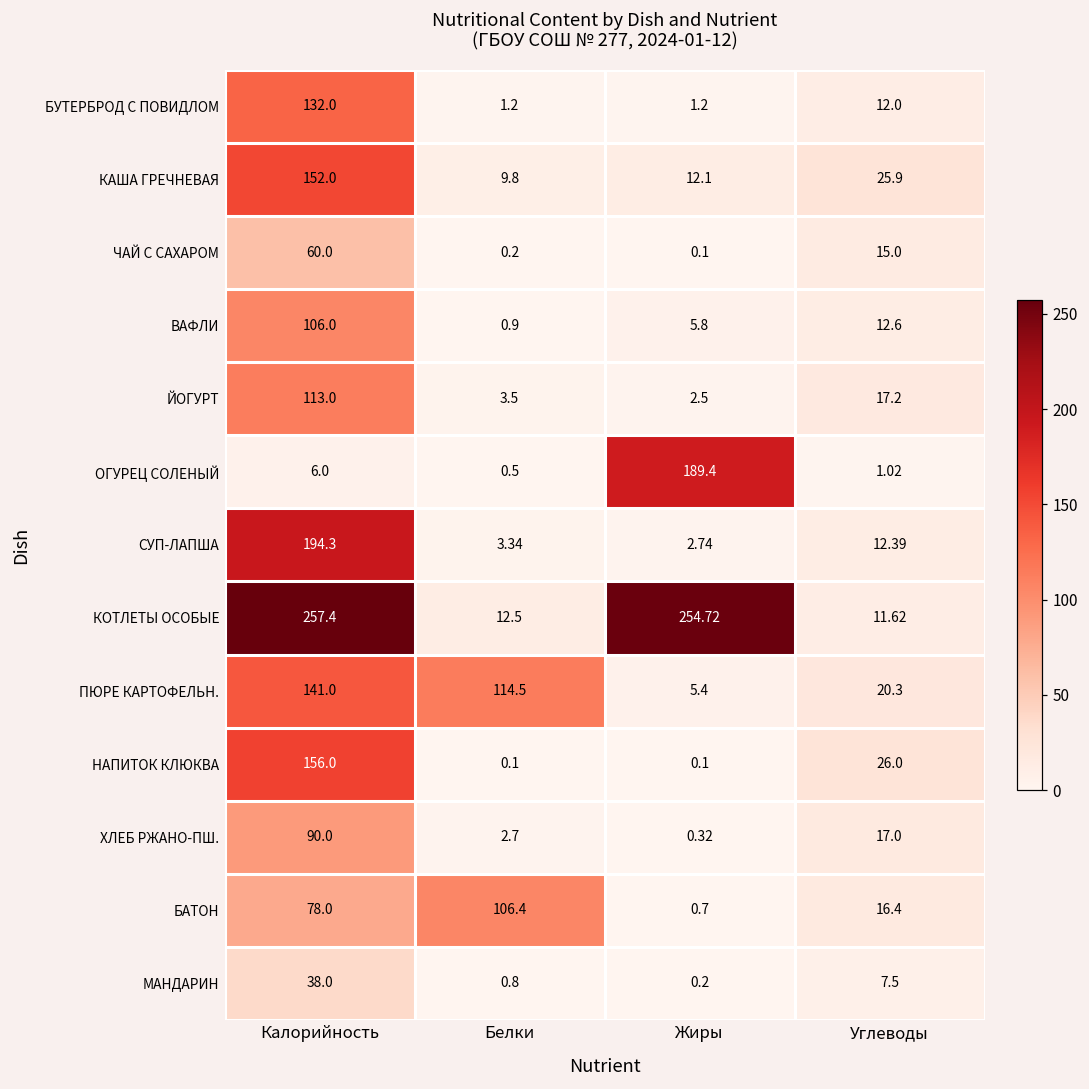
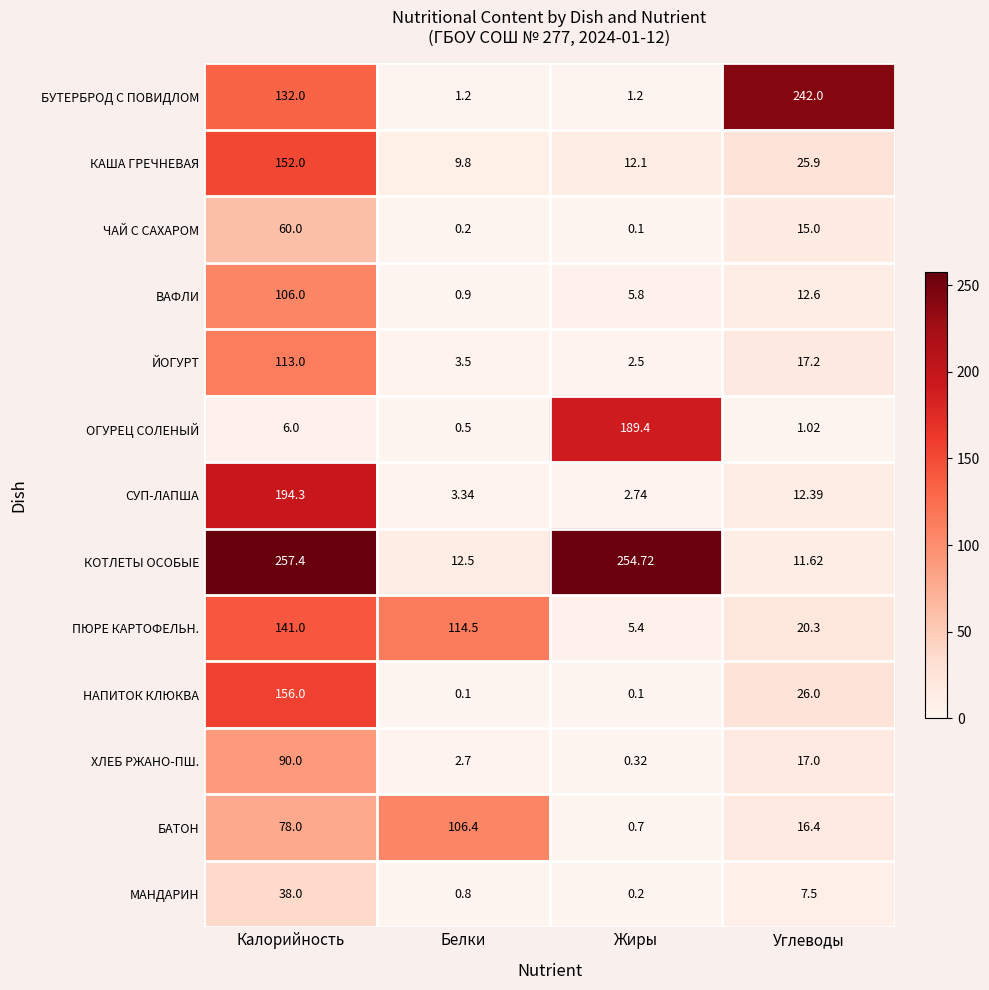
  {
    "БУТЕРБРОД С ПОВИДЛОМ": {
      "Калорийность": 132.0,
      "Белки": 1.2,
      "Жиры": 1.2,
-     "Углеводы": 12.0
+     "Углеводы": 242.0
    },
    "КАША ГРЕЧНЕВАЯ": {
      "Калорийность": 152.0,
      "Белки": 9.8,
      "Жиры": 12.1,
      "Углеводы": 25.9
    },
    "ЧАЙ С САХАРОМ": {
      "Калорийность": 60.0,
      "Белки": 0.2,
      "Жиры": 0.1,
      "Углеводы": 15.0
    },
    "ВАФЛИ": {
      "Калорийность": 106.0,
      "Белки": 0.9,
      "Жиры": 5.8,
      "Углеводы": 12.6
    },
    "ЙОГУРТ": {
      "Калорийность": 113.0,
      "Белки": 3.5,
      "Жиры": 2.5,
      "Углеводы": 17.2
    },
    "ОГУРЕЦ СОЛЕНЫЙ": {
      "Калорийность": 6.0,
      "Белки": 0.5,
      "Жиры": 189.4,
      "Углеводы": 1.02
    },
    "СУП-ЛАПША": {
      "Калорийность": 194.3,
      "Белки": 3.34,
      "Жиры": 2.74,
      "Углеводы": 12.39
    },
    "КОТЛЕТЫ ОСОБЫЕ": {
      "Калорийность": 257.4,
      "Белки": 12.5,
      "Жиры": 254.72,
      "Углеводы": 11.62
    },
    "ПЮРЕ КАРТОФЕЛЬН.": {
      "Калорийность": 141.0,
      "Белки": 114.5,
      "Жиры": 5.4,
      "Углеводы": 20.3
    },
    "НАПИТОК КЛЮКВА": {
      "Калорийность": 156.0,
      "Белки": 0.1,
      "Жиры": 0.1,
      "Углеводы": 26.0
    },
    "ХЛЕБ РЖАНО-ПШ.": {
      "Калорийность": 90.0,
      "Белки": 2.7,
      "Жиры": 0.32,
      "Углеводы": 17.0
    },
    "БАТОН": {
      "Калорийность": 78.0,
      "Белки": 106.4,
      "Жиры": 0.7,
      "Углеводы": 16.4
    },
    "МАНДАРИН": {
      "Калорийность": 38.0,
      "Белки": 0.8,
      "Жиры": 0.2,
      "Углеводы": 7.5
    }
  }
